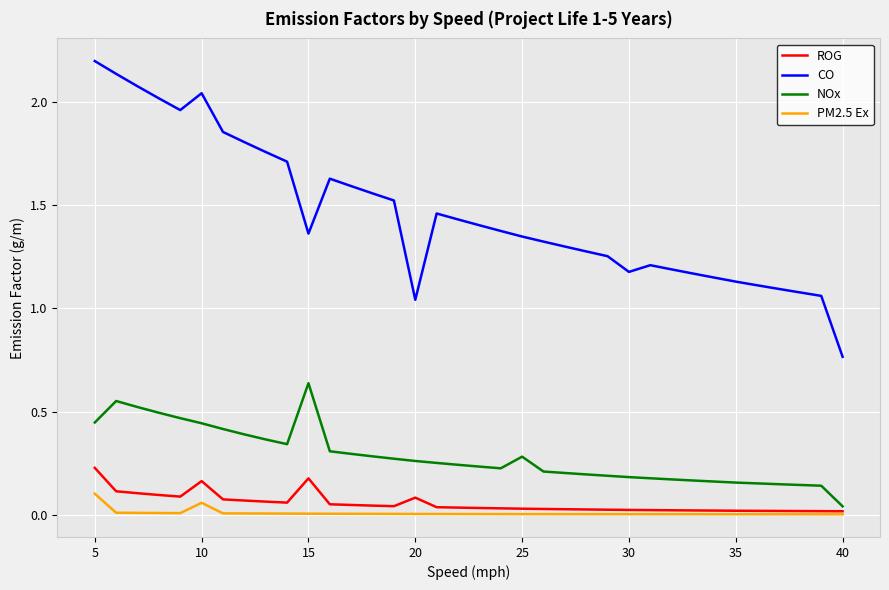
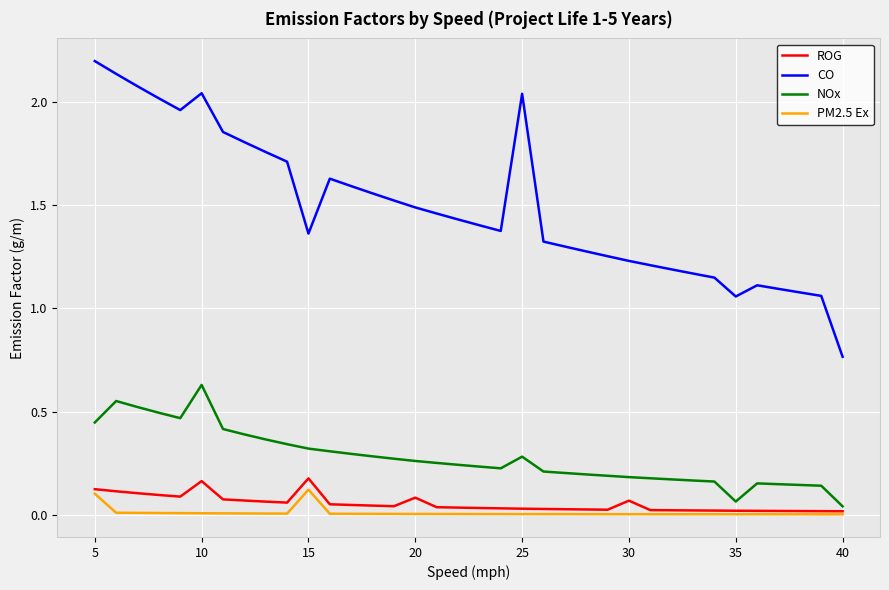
  {
    "ROG": {
-     "5": 0.23,
+     "5": 0.12,
      "10": 0.16,
      "15": 0.18,
      "20": 0.08,
      "25": 0.03,
-     "30": 0.02,
+     "30": 0.07,
      "35": 0.02,
      "40": 0.02
    },
    "CO": {
      "5": 2.20,
      "10": 2.04,
      "15": 1.36,
-     "20": 1.04,
-     "25": 1.35,
-     "30": 1.18,
-     "35": 1.13,
+     "20": 1.49,
+     "25": 2.04,
+     "30": 1.23,
+     "35": 1.06,
      "40": 0.77
    },
    "NOx": {
      "5": 0.45,
-     "10": 0.44,
-     "15": 0.64,
+     "10": 0.63,
+     "15": 0.32,
      "20": 0.26,
      "25": 0.28,
      "30": 0.18,
-     "35": 0.16,
+     "35": 0.06,
      "40": 0.04
    },
    "PM2.5 Ex": {
      "5": 0.10,
-     "10": 0.06,
-     "15": 0.00,
+     "10": 0.01,
+     "15": 0.12,
      "20": 0.00,
      "25": 0.00,
      "30": 0.00,
      "35": 0.00,
      "40": 0.00
    }
  }
